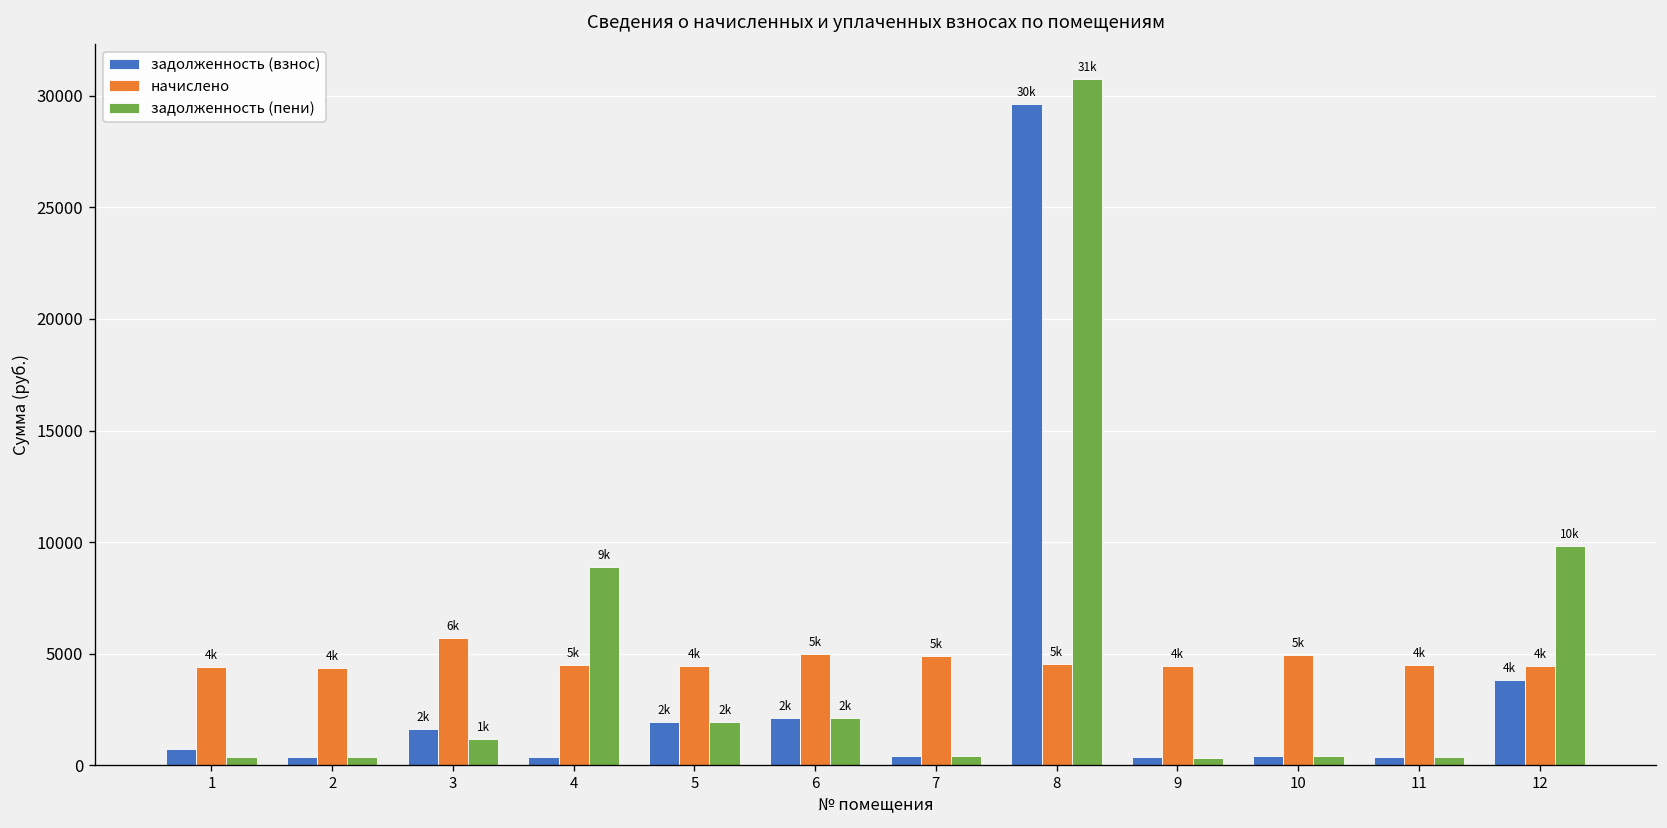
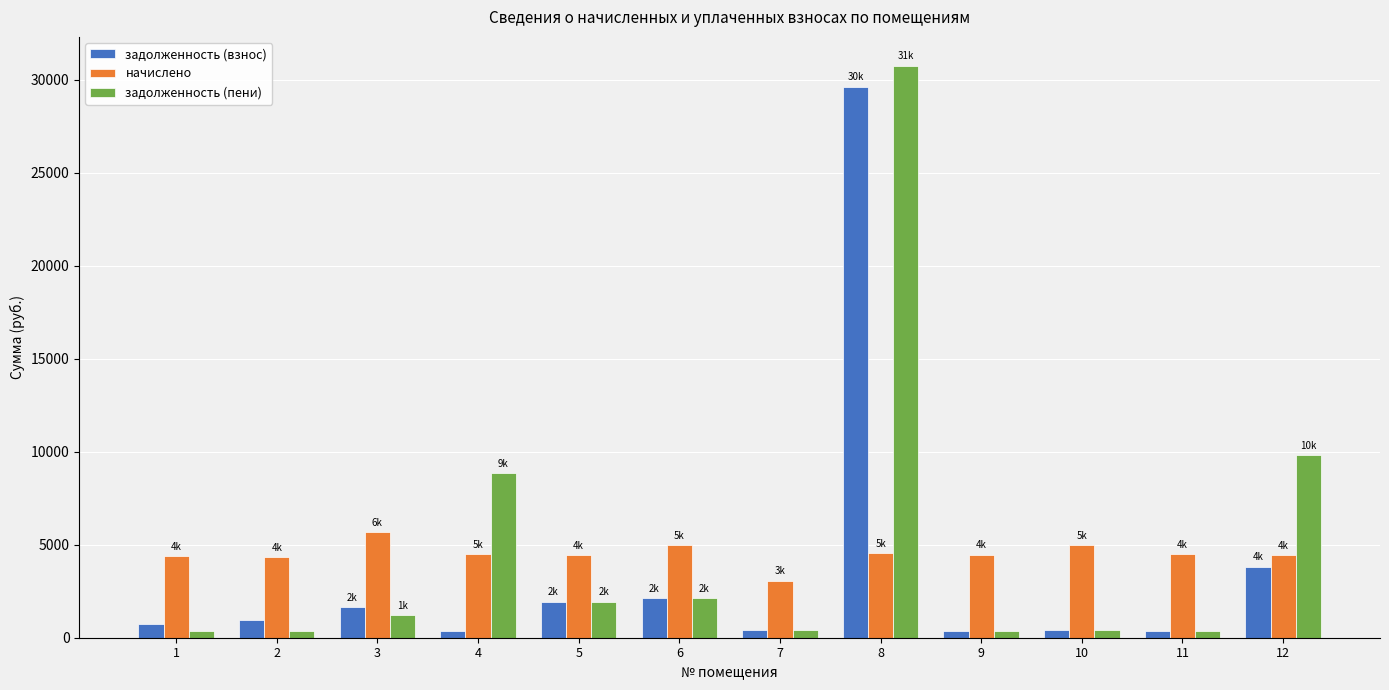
  {
    "задолженность (взнос)": {
      "1": "700",
-     "2": "400",
+     "2": "900",
      "4": "400",
      "7": "400",
      "9": "400",
      "10": "400",
      "11": "400"
    },
    "начислено": {
      "1": "4k",
      "2": "4k",
      "3": "6k",
      "4": "5k",
      "5": "4k",
      "6": "5k",
-     "7": "5k",
+     "7": "3k",
      "8": "5k",
      "9": "4k",
      "10": "5k",
      "11": "4k",
      "12": "4k"
    },
    "задолженность (пени)": {
      "3": "1k",
      "4": "9k",
      "5": "2k",
      "6": "2k",
      "8": "31k",
      "12": "10k"
    }
  }
